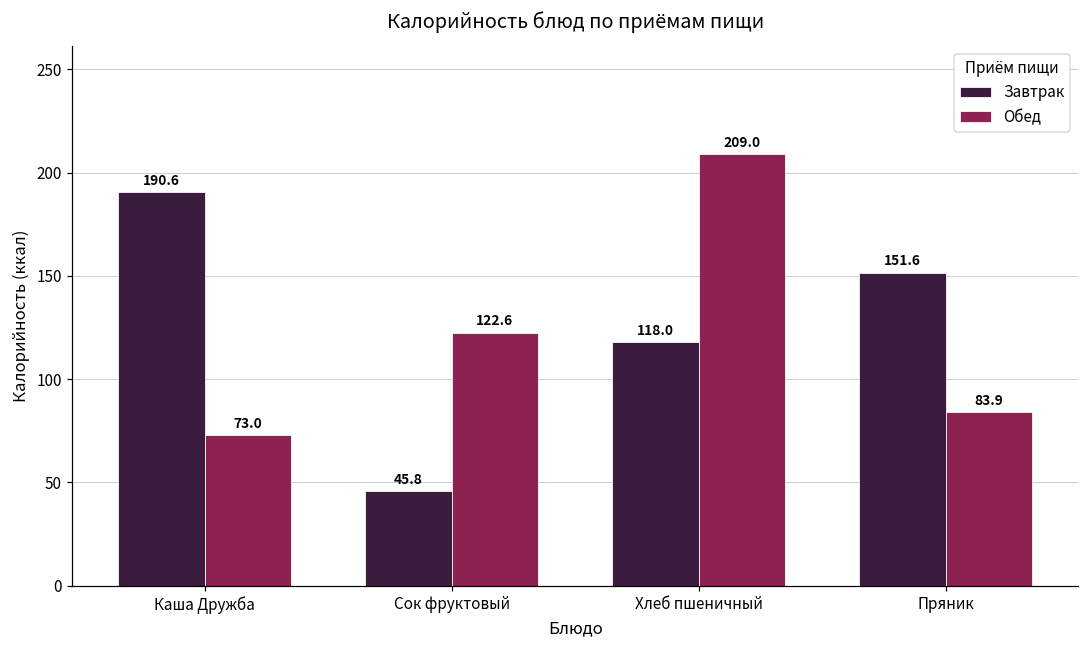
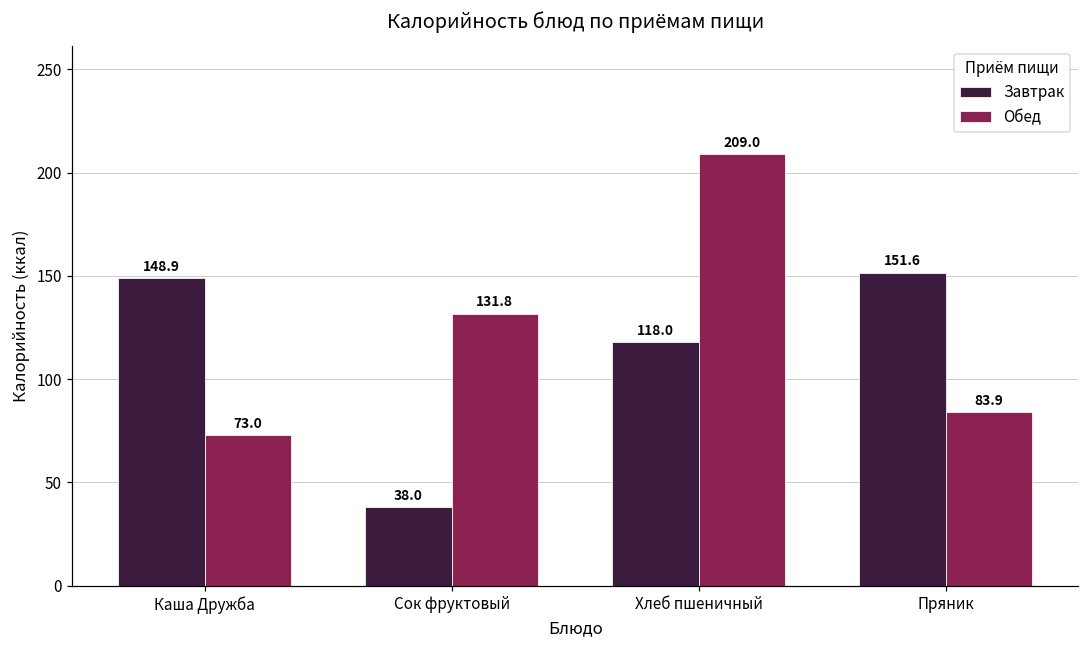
  {
    "Завтрак": {
-     "Каша Дружба": 190.6,
-     "Сок фруктовый": 45.8,
+     "Каша Дружба": 148.9,
+     "Сок фруктовый": 38.0,
      "Хлеб пшеничный": 118.0,
      "Пряник": 151.6
    },
    "Обед": {
      "Каша Дружба": 73.0,
-     "Сок фруктовый": 122.6,
+     "Сок фруктовый": 131.8,
      "Хлеб пшеничный": 209.0,
      "Пряник": 83.9
    }
  }
